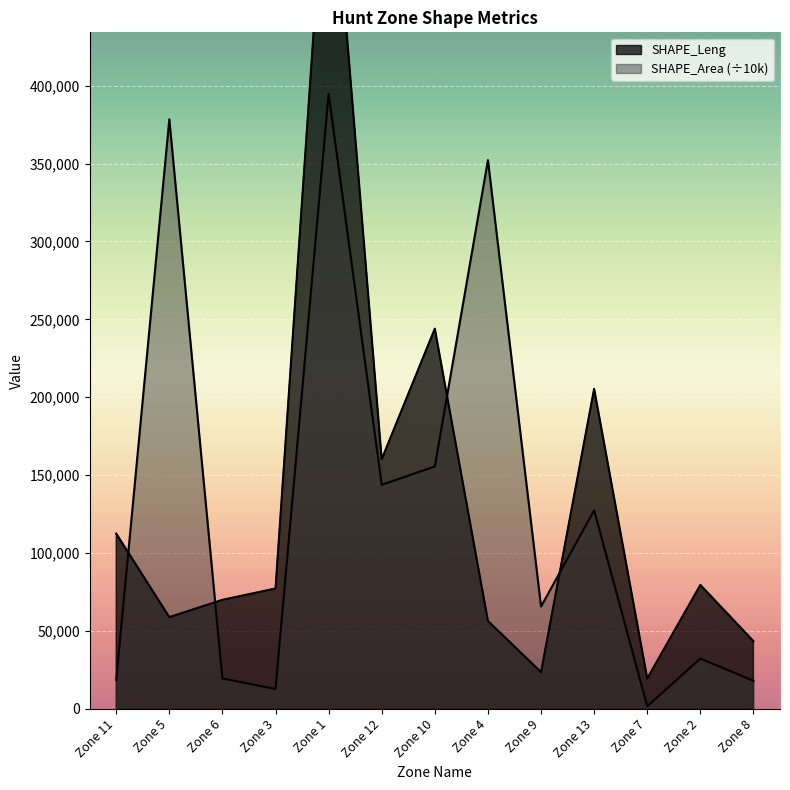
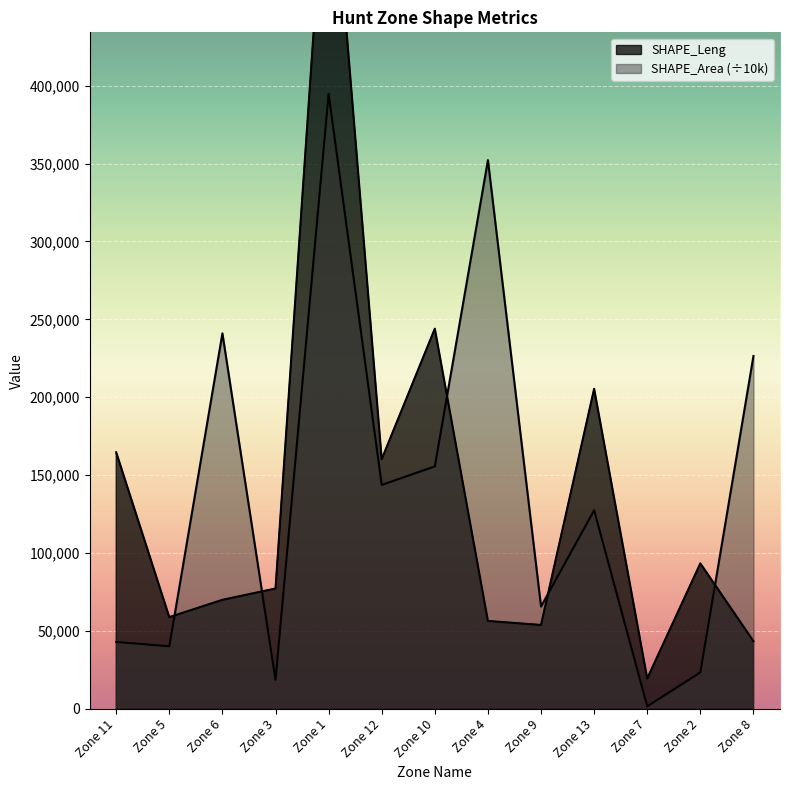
  {
    "SHAPE_Leng": {
-     "Zone 11": "112,000",
+     "Zone 11": "165,000",
      "Zone 5": "59,000",
      "Zone 6": "70,000",
      "Zone 3": "77,000",
      "Zone 12": "160,000",
      "Zone 10": "244,000",
      "Zone 4": "56,000",
-     "Zone 9": "24,000",
+     "Zone 9": "54,000",
      "Zone 13": "205,000",
      "Zone 7": "19,000",
-     "Zone 2": "80,000",
+     "Zone 2": "93,000",
      "Zone 8": "43,000"
    },
    "SHAPE_Area (÷10k)": {
-     "Zone 11": "18,000",
-     "Zone 5": "378,000",
-     "Zone 6": "19,000",
-     "Zone 3": "13,000",
+     "Zone 11": "43,000",
+     "Zone 5": "40,000",
+     "Zone 6": "241,000",
+     "Zone 3": "19,000",
      "Zone 1": "395,000",
      "Zone 12": "144,000",
      "Zone 10": "156,000",
      "Zone 4": "352,000",
      "Zone 9": "66,000",
      "Zone 13": "127,000",
      "Zone 7": "2,000",
-     "Zone 2": "32,000",
-     "Zone 8": "18,000"
+     "Zone 2": "23,000",
+     "Zone 8": "226,000"
    }
  }
